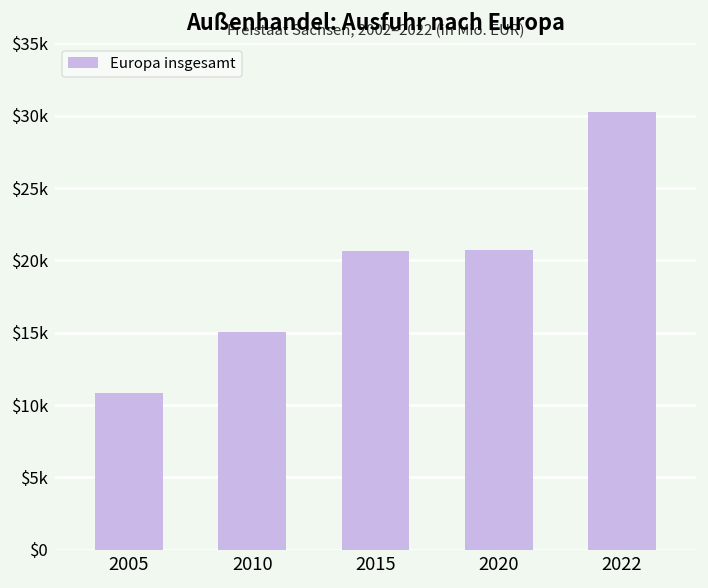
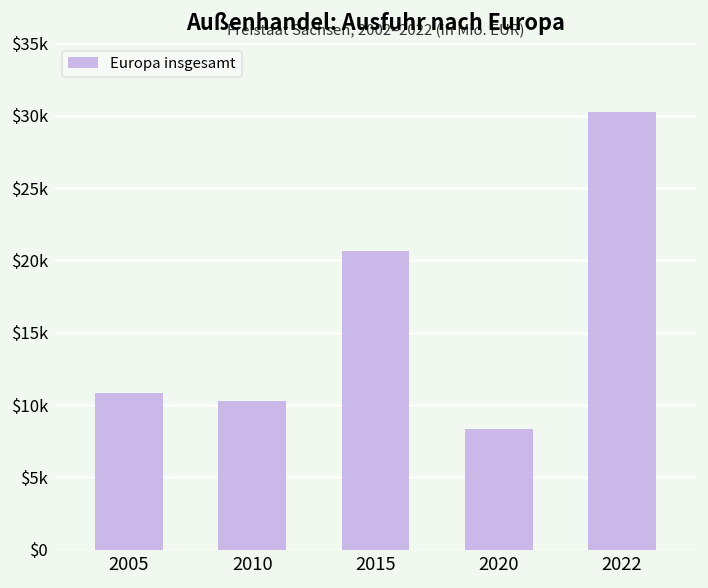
  {
    "2005": "$10800",
-   "2010": "$15000",
+   "2010": "$10300",
    "2015": "$20600",
-   "2020": "$20700",
+   "2020": "$8300",
    "2022": "$30200"
  }
